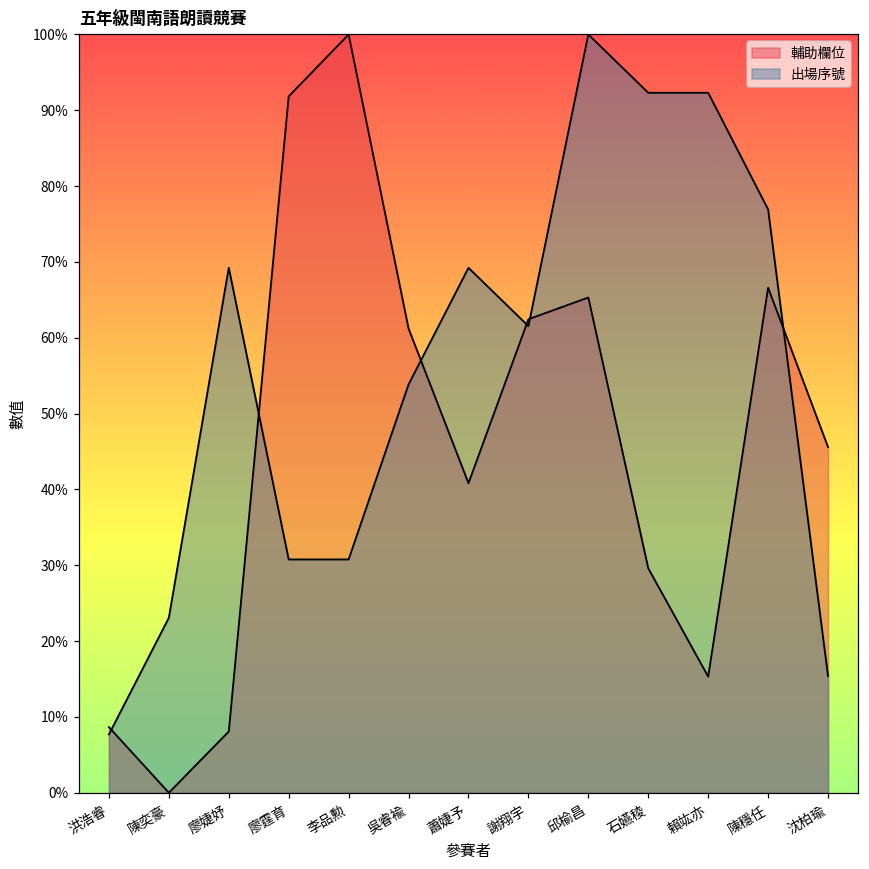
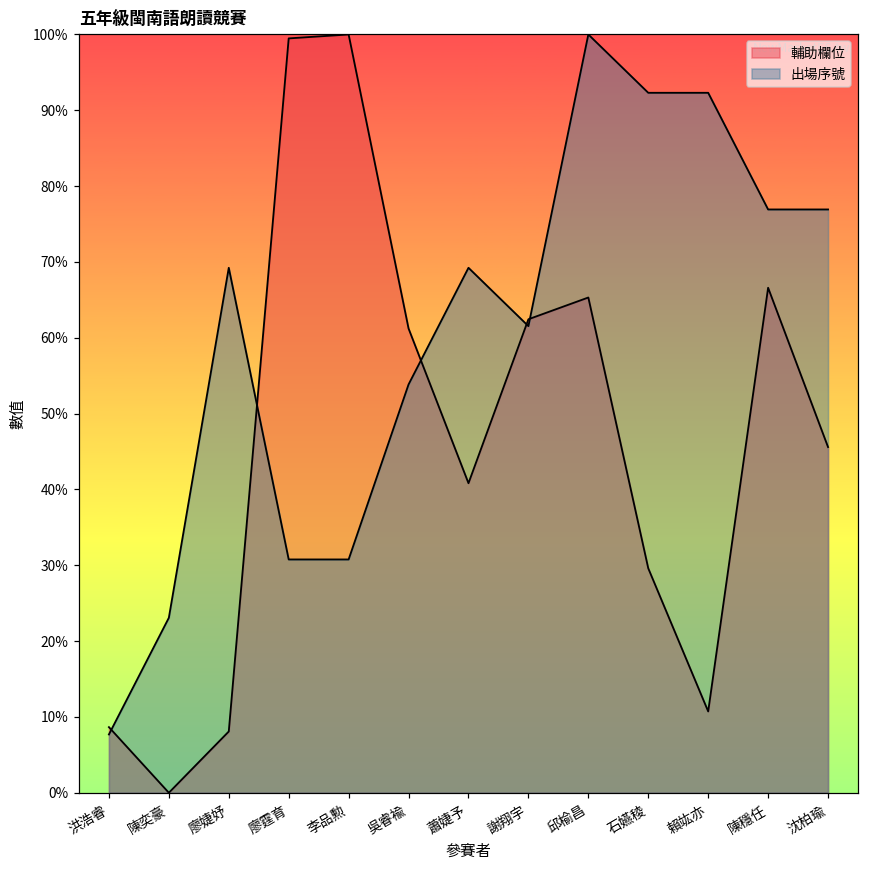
  {
    "輔助欄位": {
      "洪浩睿": "9%",
      "陳奕豪": "0%",
      "廖婕妤": "8%",
-     "廖霆育": "92%",
+     "廖霆育": "99%",
      "李品勲": "100%",
      "吳睿褕": "61%",
      "蕭婕予": "41%",
      "謝翔宇": "62%",
      "邱榆昌": "65%",
      "石嬿稜": "30%",
-     "賴竑亦": "15%",
+     "賴竑亦": "11%",
      "陳穩任": "67%",
      "沈柏瑜": "46%"
    },
    "出場序號": {
      "洪浩睿": "8%",
      "陳奕豪": "23%",
      "廖婕妤": "69%",
      "廖霆育": "31%",
      "李品勲": "31%",
      "吳睿褕": "54%",
      "蕭婕予": "69%",
      "謝翔宇": "62%",
      "邱榆昌": "100%",
      "石嬿稜": "92%",
      "賴竑亦": "92%",
      "陳穩任": "77%",
-     "沈柏瑜": "15%"
+     "沈柏瑜": "77%"
    }
  }
